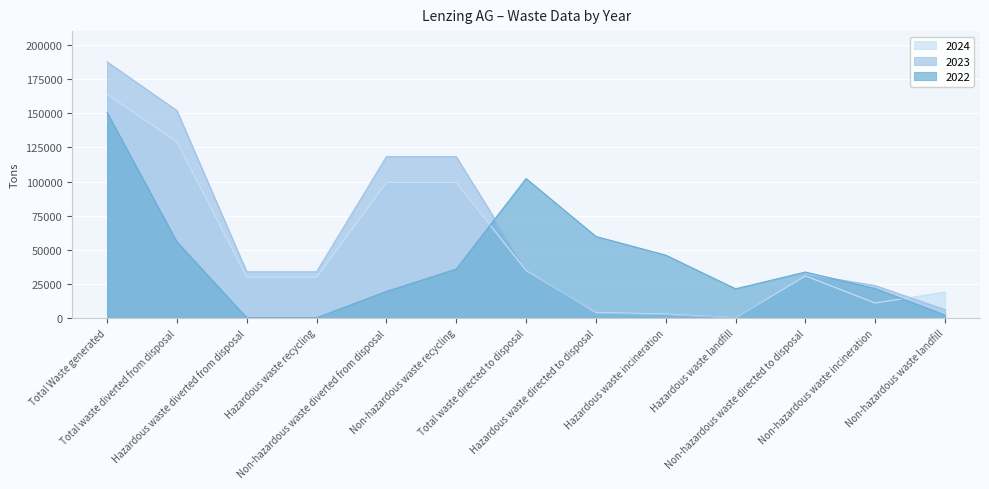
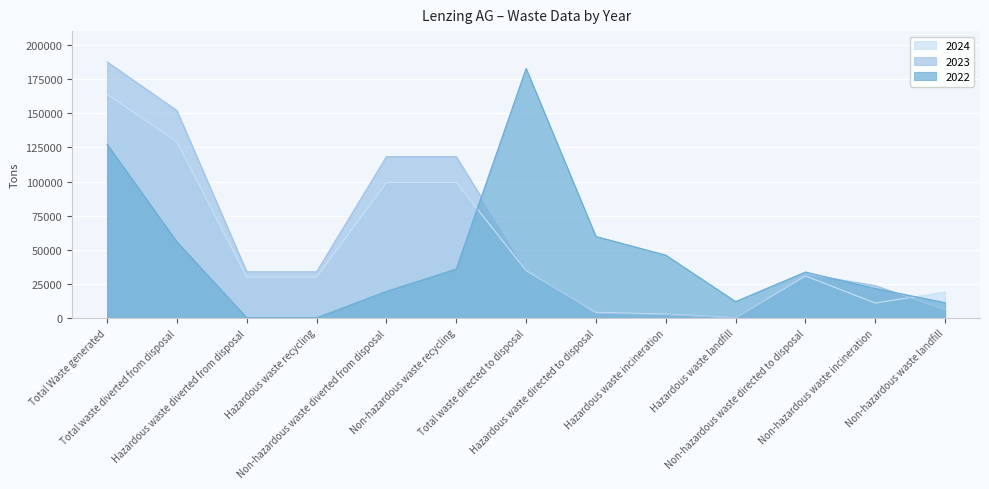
  {
    "2022": {
-     "Total Waste generated": 151000,
+     "Total Waste generated": 127000,
      "Total waste diverted from disposal": 56000,
      "Hazardous waste diverted from disposal": 0,
      "Hazardous waste recycling": 0,
      "Non-hazardous waste diverted from disposal": 19000,
      "Non-hazardous waste recycling": 36000,
-     "Total waste directed to disposal": 102000,
+     "Total waste directed to disposal": 183000,
      "Hazardous waste directed to disposal": 60000,
      "Hazardous waste incineration": 46000,
-     "Hazardous waste landfill": 21000,
+     "Hazardous waste landfill": 12000,
      "Non-hazardous waste incineration": 22000,
-     "Non-hazardous waste landfill": 2000
+     "Non-hazardous waste landfill": 11000
    }
  }
